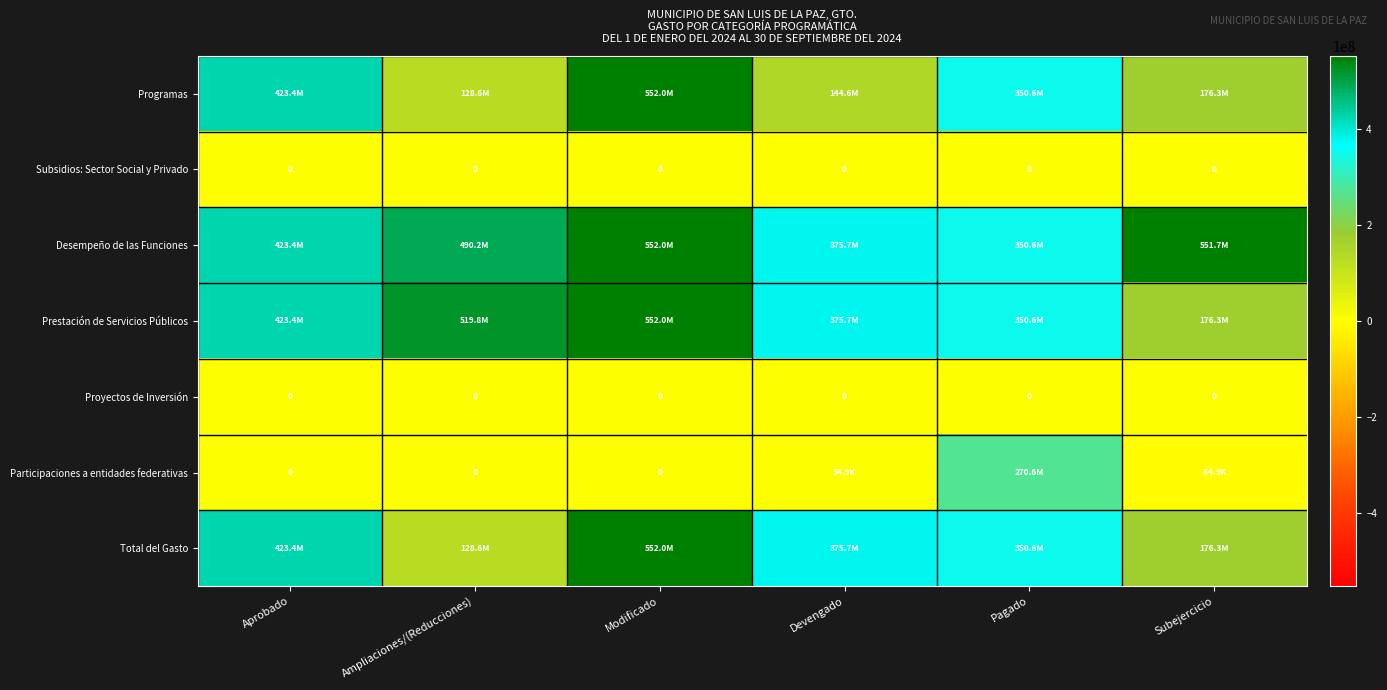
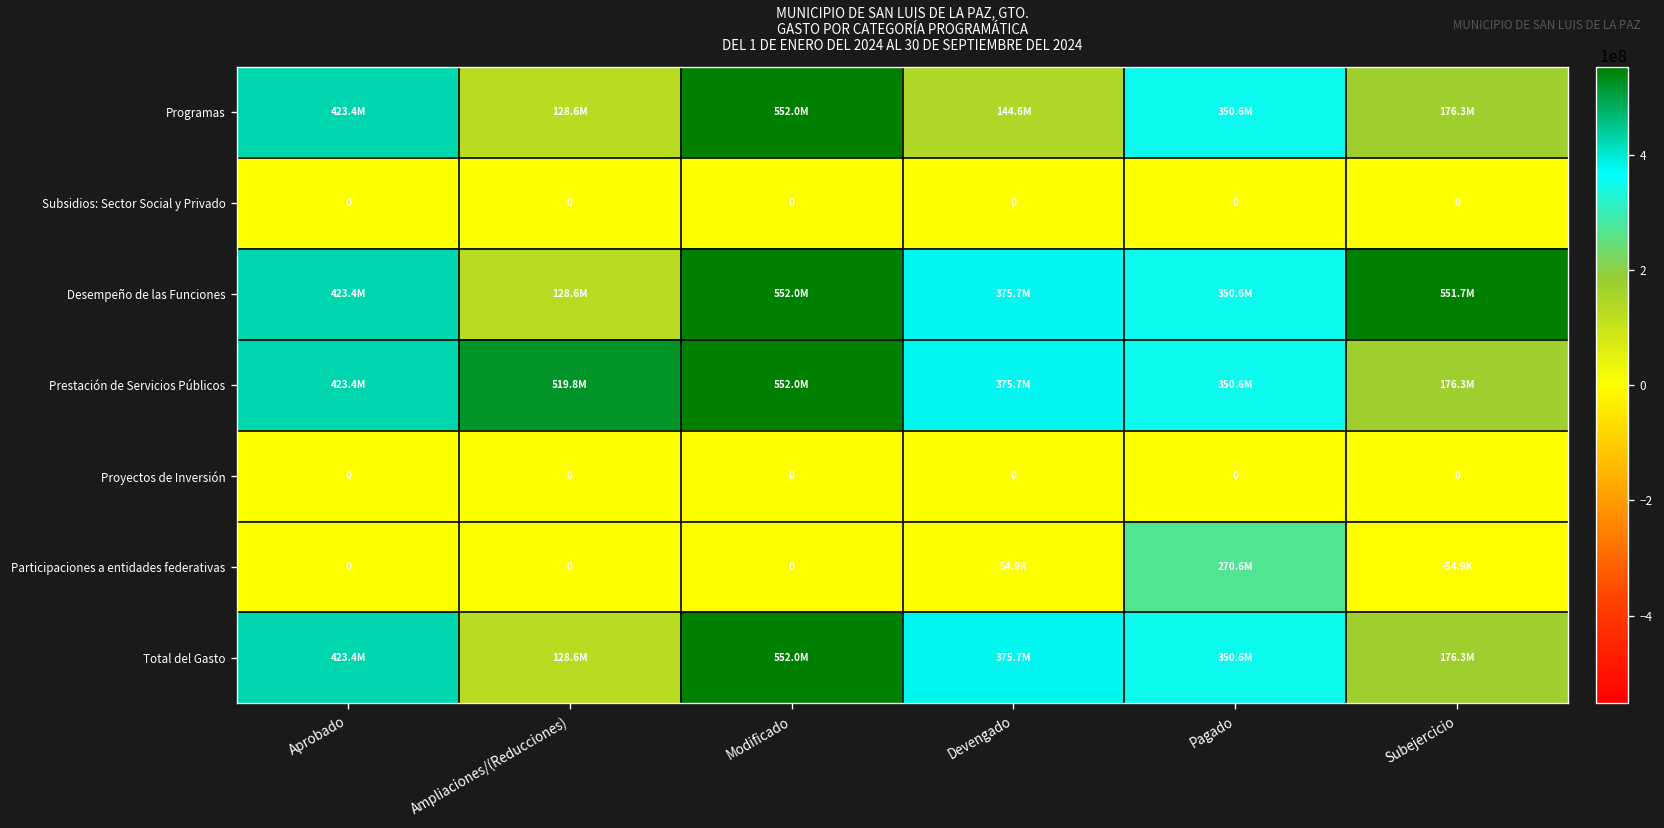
  {
    "Programas": {
      "Aprobado": "423.4M",
      "Ampliaciones/(Reducciones)": "128.6M",
      "Modificado": "552.0M",
      "Devengado": "144.6M",
      "Pagado": "350.6M",
      "Subejercicio": "176.3M"
    },
    "Subsidios: Sector Social y Privado": {
      "Aprobado": "0",
      "Ampliaciones/(Reducciones)": "0",
      "Modificado": "0",
      "Devengado": "0",
      "Pagado": "0",
      "Subejercicio": "0"
    },
    "Desempeño de las Funciones": {
      "Aprobado": "423.4M",
-     "Ampliaciones/(Reducciones)": "490.2M",
+     "Ampliaciones/(Reducciones)": "128.6M",
      "Modificado": "552.0M",
      "Devengado": "375.7M",
      "Pagado": "350.6M",
      "Subejercicio": "551.7M"
    },
    "Prestación de Servicios Públicos": {
      "Aprobado": "423.4M",
      "Ampliaciones/(Reducciones)": "519.8M",
      "Modificado": "552.0M",
      "Devengado": "375.7M",
      "Pagado": "350.6M",
      "Subejercicio": "176.3M"
    },
    "Proyectos de Inversión": {
      "Aprobado": "0",
      "Ampliaciones/(Reducciones)": "0",
      "Modificado": "0",
      "Devengado": "0",
      "Pagado": "0",
      "Subejercicio": "0"
    },
    "Participaciones a entidades federativas": {
      "Aprobado": "0",
      "Ampliaciones/(Reducciones)": "0",
      "Modificado": "0",
      "Devengado": "54.9K",
      "Pagado": "270.6M",
      "Subejercicio": "-54.9K"
    },
    "Total del Gasto": {
      "Aprobado": "423.4M",
      "Ampliaciones/(Reducciones)": "128.6M",
      "Modificado": "552.0M",
      "Devengado": "375.7M",
      "Pagado": "350.6M",
      "Subejercicio": "176.3M"
    }
  }
